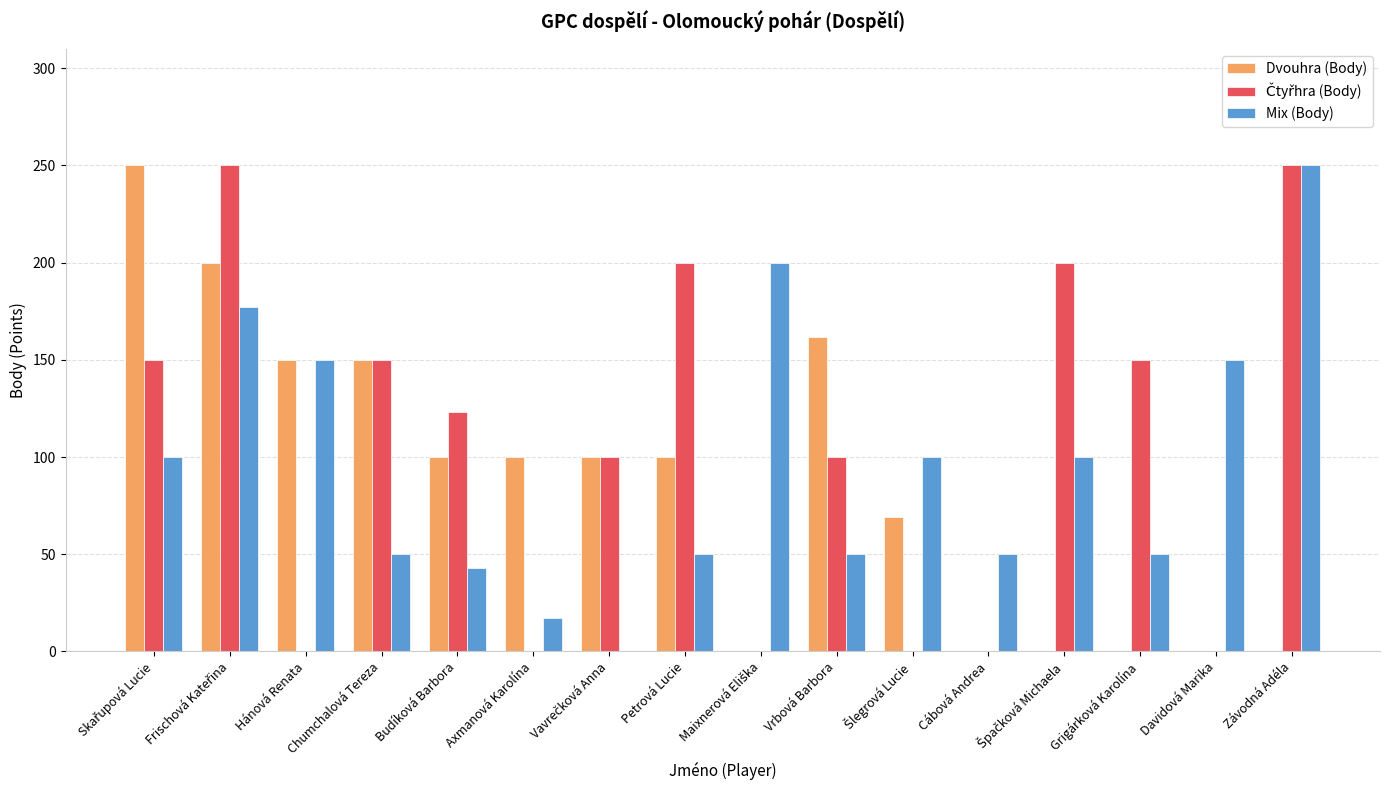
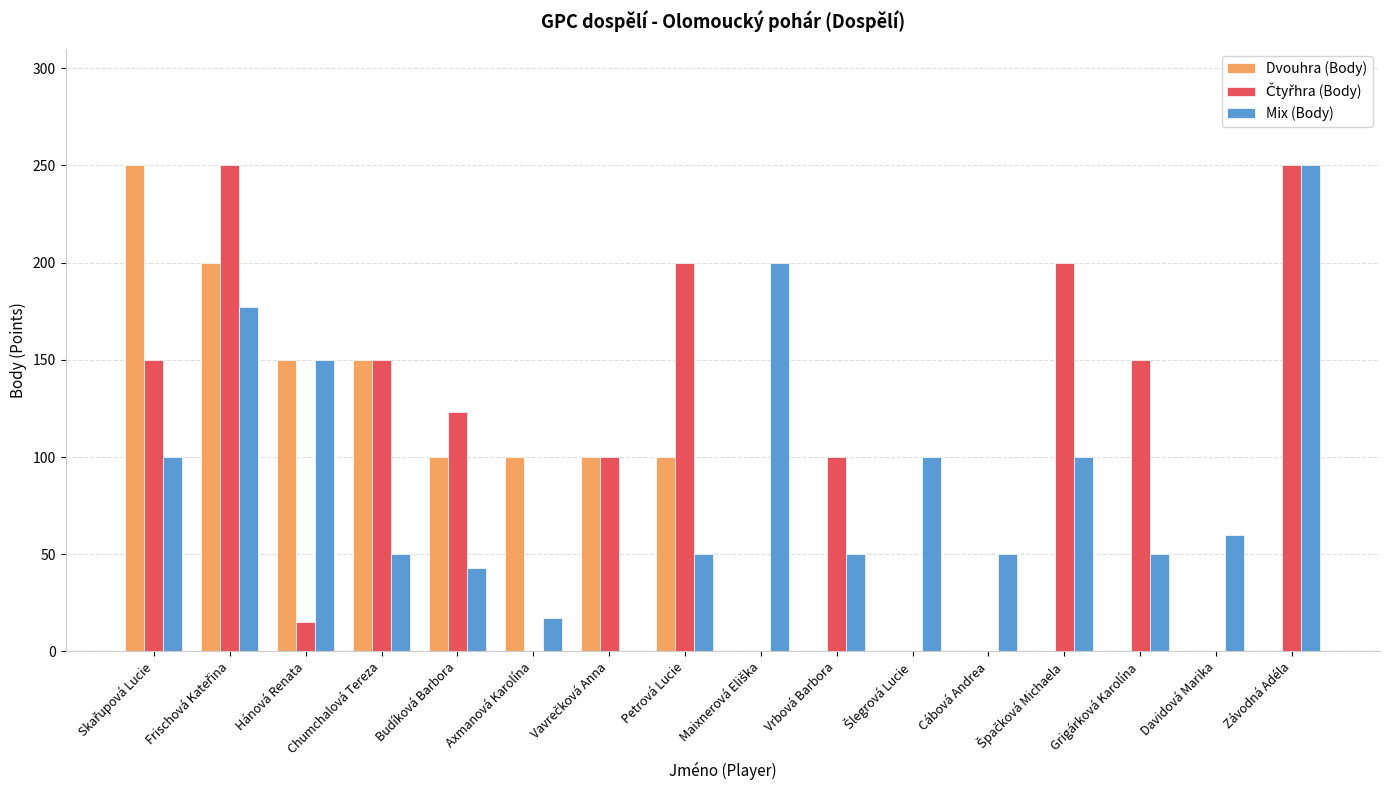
  {
    "Dvouhra (Body)": {
      "Skařupová Lucie": 250,
      "Frischová Kateřina": 200,
      "Hánová Renata": 150,
      "Chumchalová Tereza": 150,
      "Budíková Barbora": 100,
      "Axmanová Karolína": 100,
      "Vavrečková Anna": 100,
      "Petrová Lucie": 100,
      "Maixnerová Eliška": 0,
-     "Vrbová Barbora": 162,
-     "Šlegrová Lucie": 69,
+     "Vrbová Barbora": 0,
+     "Šlegrová Lucie": 0,
      "Cábová Andrea": 0,
      "Špačková Michaela": 0,
      "Grigárková Karolína": 0,
      "Davidová Marika": 0,
      "Závodná Adéla": 0
    },
    "Čtyřhra (Body)": {
      "Skařupová Lucie": 150,
      "Frischová Kateřina": 250,
-     "Hánová Renata": 0,
+     "Hánová Renata": 15,
      "Chumchalová Tereza": 150,
      "Budíková Barbora": 123,
      "Axmanová Karolína": 0,
      "Vavrečková Anna": 100,
      "Petrová Lucie": 200,
      "Maixnerová Eliška": 0,
      "Vrbová Barbora": 100,
      "Šlegrová Lucie": 0,
      "Cábová Andrea": 0,
      "Špačková Michaela": 200,
      "Grigárková Karolína": 150,
      "Davidová Marika": 0,
      "Závodná Adéla": 250
    },
    "Mix (Body)": {
      "Skařupová Lucie": 100,
      "Frischová Kateřina": 177,
      "Hánová Renata": 150,
      "Chumchalová Tereza": 50,
      "Budíková Barbora": 43,
      "Axmanová Karolína": 17,
      "Vavrečková Anna": 0,
      "Petrová Lucie": 50,
      "Maixnerová Eliška": 200,
      "Vrbová Barbora": 50,
      "Šlegrová Lucie": 100,
      "Cábová Andrea": 50,
      "Špačková Michaela": 100,
      "Grigárková Karolína": 50,
-     "Davidová Marika": 150,
+     "Davidová Marika": 60,
      "Závodná Adéla": 250
    }
  }
